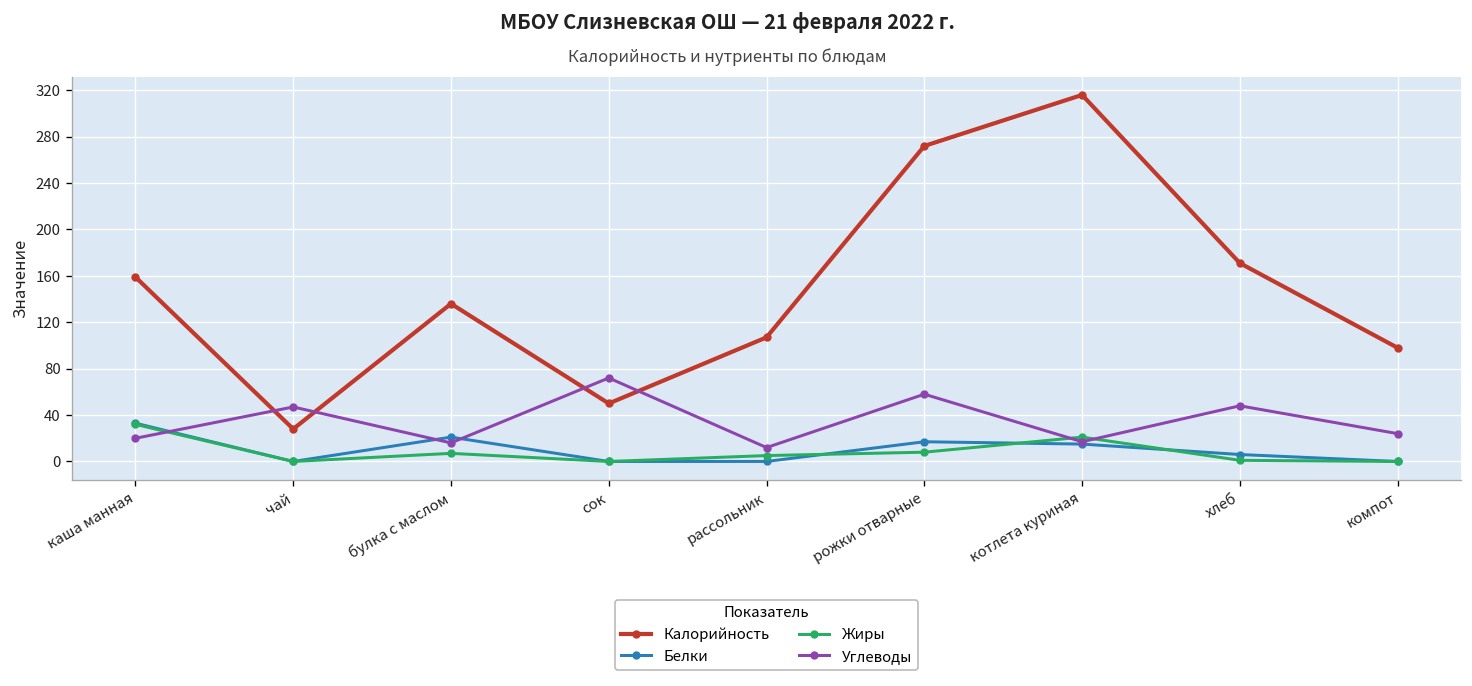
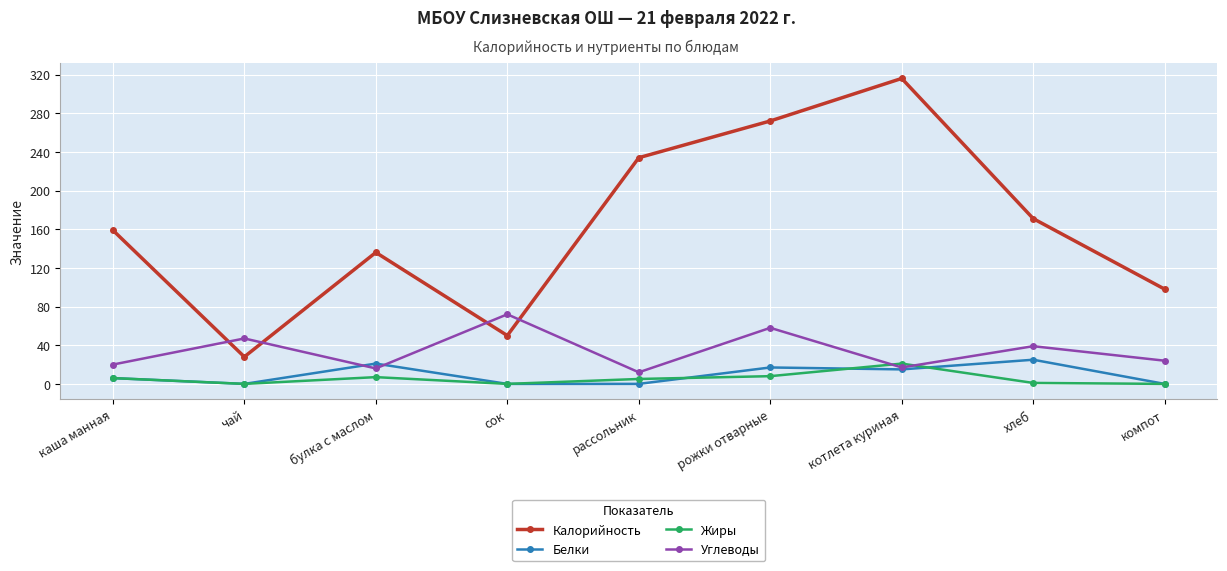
  {
    "Калорийность": {
      "каша манная": 160,
      "чай": 30,
      "булка с маслом": 140,
      "сок": 50,
-     "рассольник": 110,
+     "рассольник": 230,
      "рожки отварные": 270,
      "котлета куриная": 320,
      "хлеб": 170,
      "компот": 100
    },
    "Белки": {
-     "каша манная": 30,
+     "каша манная": 10,
      "булка с маслом": 20,
      "рассольник": 0,
      "рожки отварные": 20,
-     "хлеб": 10
+     "хлеб": 30
    },
    "Жиры": {
-     "каша манная": 30,
+     "каша манная": 10,
      "булка с маслом": 10,
      "рассольник": 10,
      "рожки отварные": 10,
      "котлета куриная": 20,
      "хлеб": 0
    },
    "Углеводы": {
      "каша манная": 20,
      "чай": 50,
      "булка с маслом": 20,
      "сок": 70,
      "рассольник": 10,
      "рожки отварные": 60,
-     "хлеб": 50,
+     "хлеб": 40,
      "компот": 20
    }
  }
